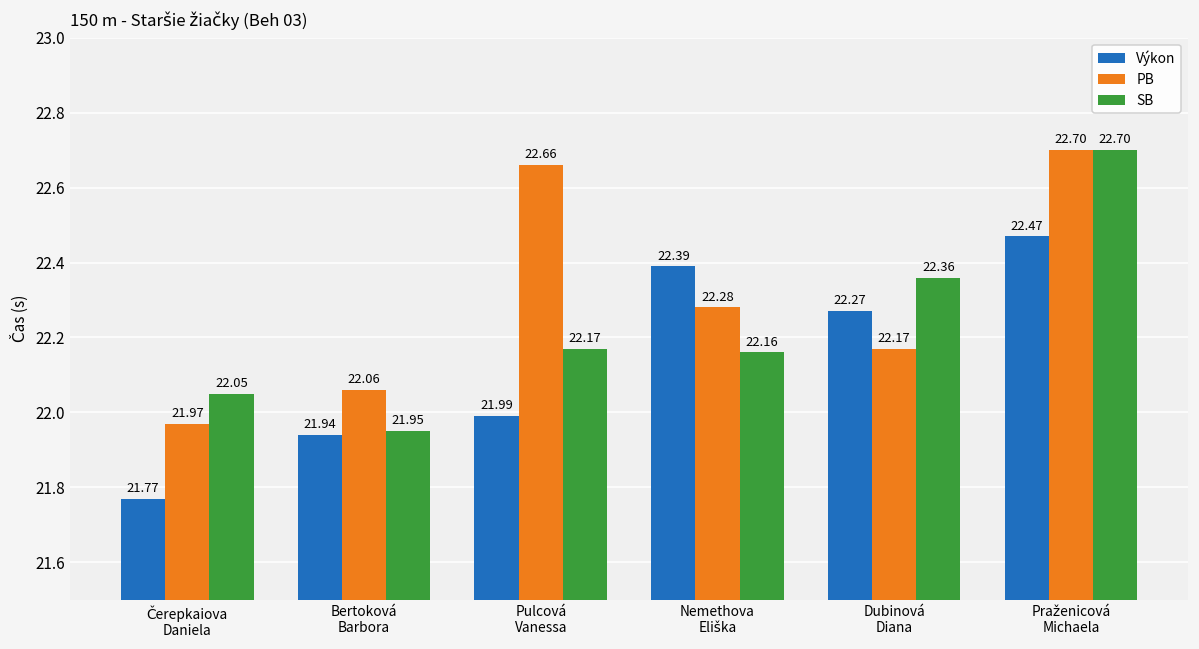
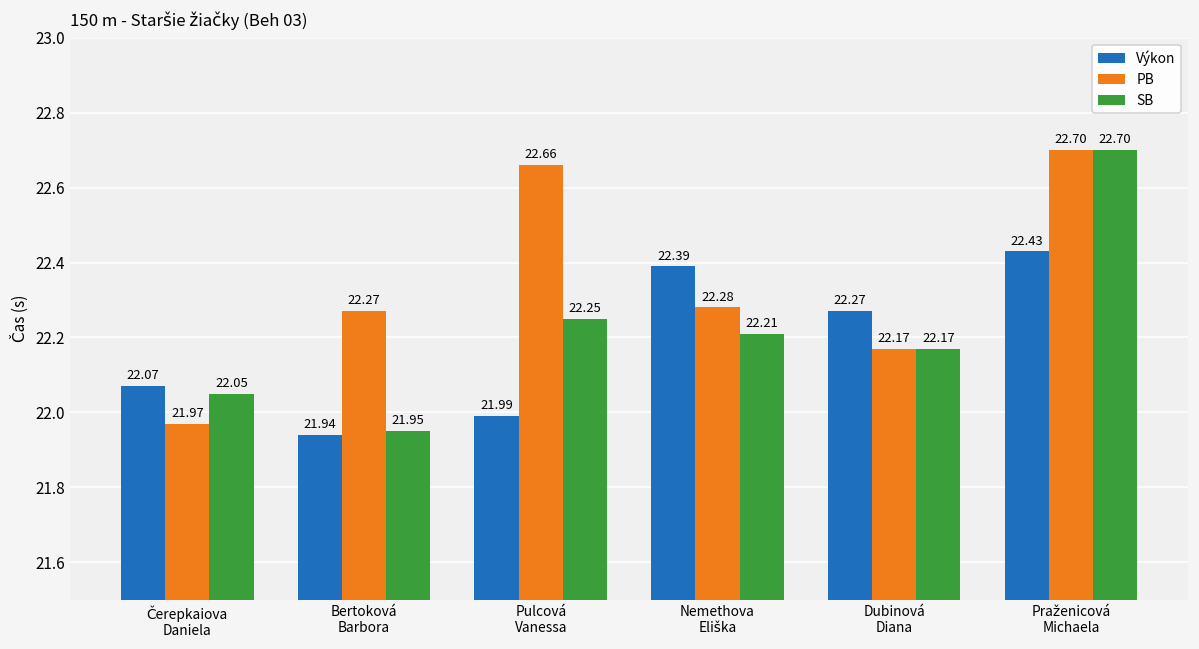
  {
    "Výkon": {
-     "Čerepkaiova Daniela": 21.77,
+     "Čerepkaiova Daniela": 22.07,
      "Bertoková Barbora": 21.94,
      "Pulcová Vanessa": 21.99,
      "Nemethova Eliška": 22.39,
      "Dubinová Diana": 22.27,
-     "Praženicová Michaela": 22.47
+     "Praženicová Michaela": 22.43
    },
    "PB": {
      "Čerepkaiova Daniela": 21.97,
-     "Bertoková Barbora": 22.06,
+     "Bertoková Barbora": 22.27,
      "Pulcová Vanessa": 22.66,
      "Nemethova Eliška": 22.28,
      "Dubinová Diana": 22.17,
      "Praženicová Michaela": 22.70
    },
    "SB": {
      "Čerepkaiova Daniela": 22.05,
      "Bertoková Barbora": 21.95,
-     "Pulcová Vanessa": 22.17,
-     "Nemethova Eliška": 22.16,
-     "Dubinová Diana": 22.36,
+     "Pulcová Vanessa": 22.25,
+     "Nemethova Eliška": 22.21,
+     "Dubinová Diana": 22.17,
      "Praženicová Michaela": 22.70
    }
  }
